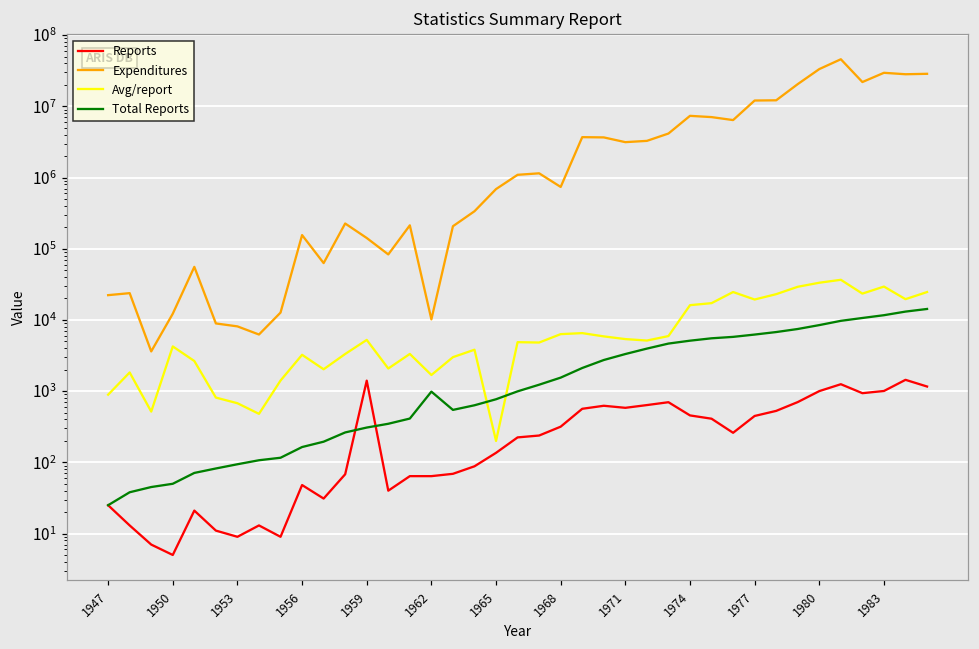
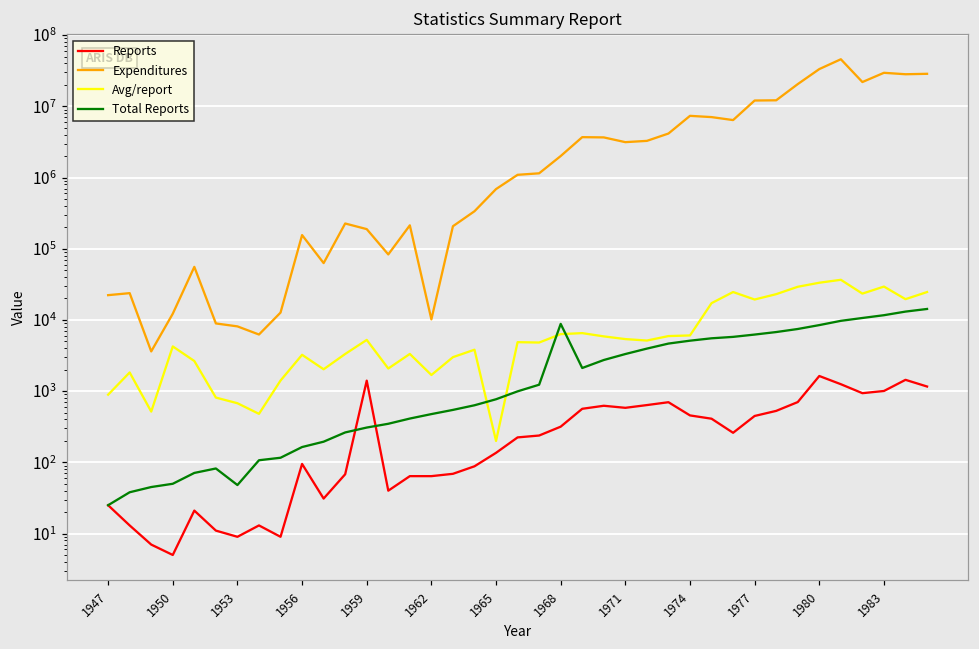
  {
    "Reports": {
      "1950": 5,
      "1953": 9,
-     "1956": 50,
+     "1956": 100,
      "1959": 1400,
      "1962": 60,
      "1965": 140,
      "1968": 300,
      "1971": 600,
      "1974": 500,
      "1977": 400,
-     "1980": 1000,
+     "1980": 1600,
      "1983": 1000
    },
    "Expenditures": {
      "1947": 22000,
      "1950": 12000,
      "1953": 8000,
      "1956": 160000,
-     "1959": 140000,
+     "1959": 190000,
      "1962": 10000,
      "1965": 700000,
-     "1968": 700000,
+     "1968": 2000000,
      "1971": 3000000,
      "1974": 7000000,
      "1977": 12000000,
      "1980": 30000000,
      "1983": 30000000
    },
    "Avg/report": {
      "1947": 900,
      "1950": 4000,
      "1953": 700,
      "1956": 3000,
      "1959": 5000,
      "1962": 1700,
      "1965": 200,
      "1968": 6000,
      "1971": 5000,
-     "1974": 16000,
+     "1974": 6000,
      "1977": 19000,
      "1980": 30000,
      "1983": 30000
    },
    "Total Reports": {
      "1950": 50,
-     "1953": 90,
+     "1953": 50,
      "1956": 160,
      "1959": 300,
-     "1962": 1000,
+     "1962": 500,
      "1965": 800,
-     "1968": 1500,
+     "1968": 9000,
      "1971": 3000,
      "1974": 5000,
      "1977": 6000,
      "1980": 8000,
      "1983": 12000
    }
  }
